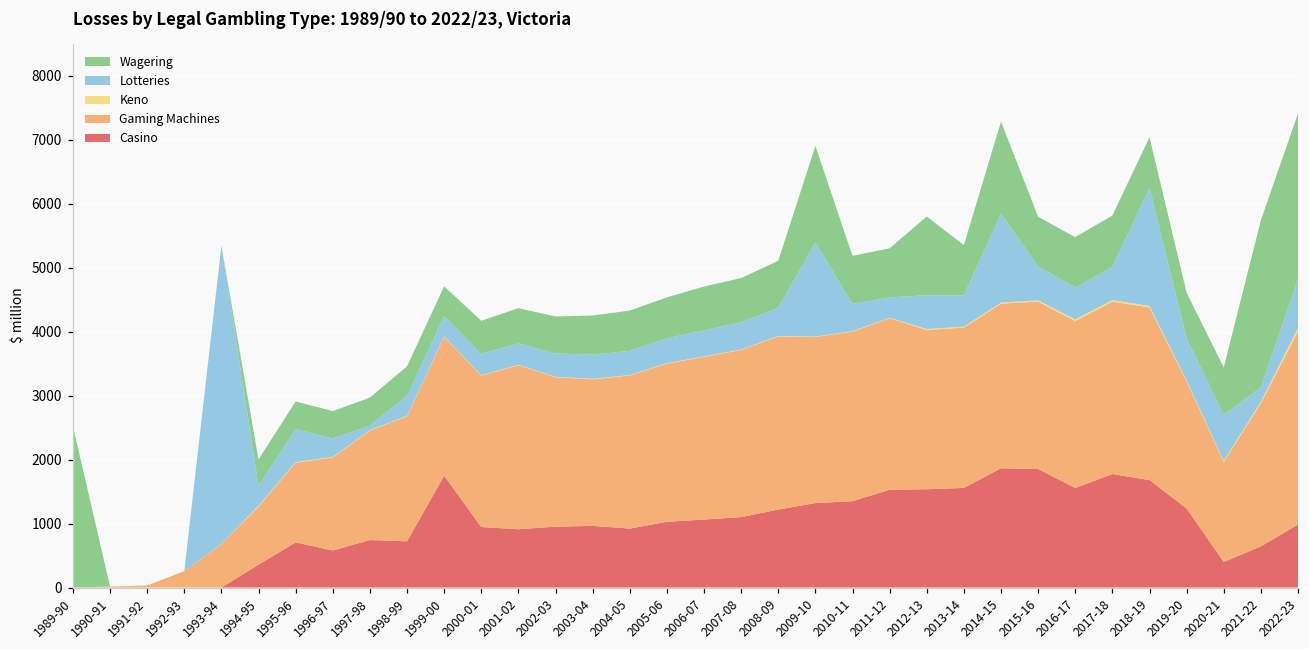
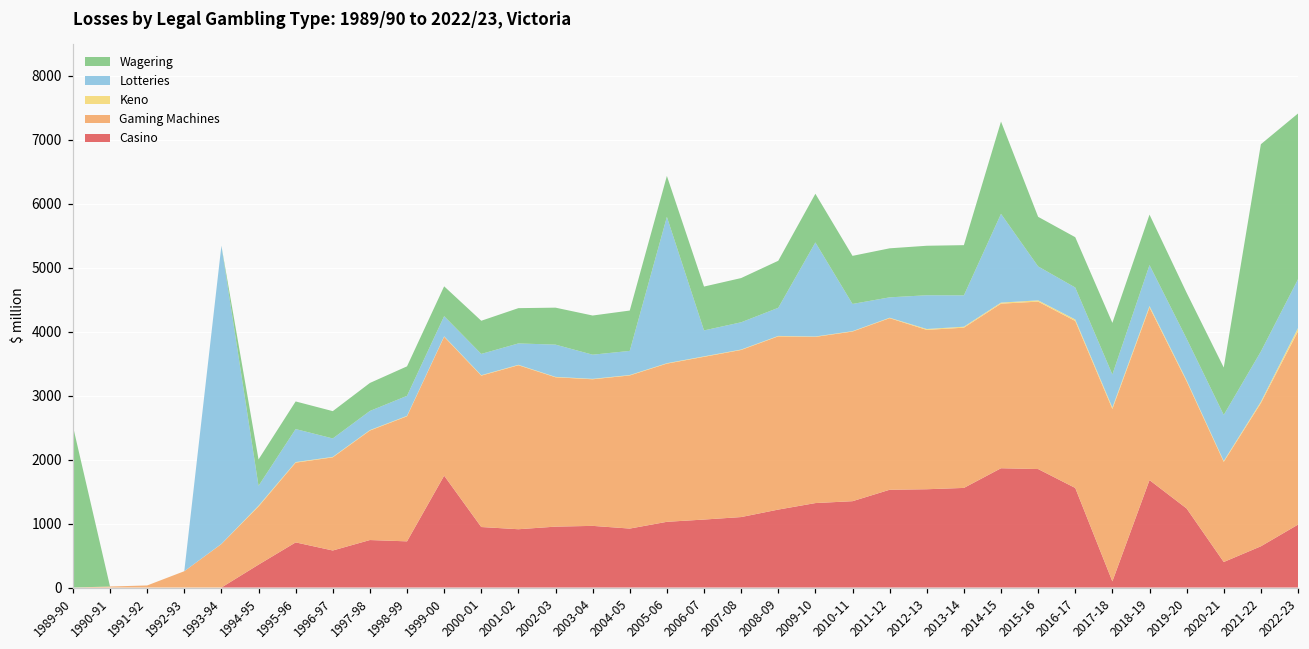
  {
    "Casino": {
      "1992-93": 0,
      "1993-94": 0,
      "1994-95": 400,
      "1995-96": 700,
      "1996-97": 600,
      "1997-98": 700,
      "1998-99": 700,
      "1999-00": 1700,
      "2000-01": 900,
      "2001-02": 900,
      "2002-03": 1000,
      "2003-04": 1000,
      "2004-05": 900,
      "2005-06": 1000,
      "2006-07": 1100,
      "2007-08": 1100,
      "2008-09": 1200,
      "2009-10": 1300,
      "2010-11": 1300,
      "2011-12": 1500,
      "2012-13": 1500,
      "2013-14": 1600,
      "2014-15": 1900,
      "2015-16": 1900,
      "2016-17": 1600,
-     "2017-18": 1800,
+     "2017-18": 100,
      "2018-19": 1700,
      "2019-20": 1200,
      "2020-21": 400,
      "2021-22": 600,
      "2022-23": 1000
    },
    "Lotteries": {
      "1994-95": 300,
      "1995-96": 500,
      "1996-97": 300,
-     "1997-98": 100,
+     "1997-98": 300,
      "1998-99": 300,
      "1999-00": 300,
      "2000-01": 300,
      "2001-02": 300,
-     "2002-03": 400,
+     "2002-03": 500,
      "2003-04": 400,
      "2004-05": 400,
-     "2005-06": 400,
+     "2005-06": 2300,
      "2006-07": 400,
      "2007-08": 400,
      "2008-09": 400,
      "2009-10": 1500,
      "2010-11": 400,
      "2011-12": 300,
      "2012-13": 500,
      "2013-14": 500,
      "2014-15": 1400,
      "2015-16": 500,
      "2016-17": 500,
      "2017-18": 500,
-     "2018-19": 1800,
+     "2018-19": 600,
      "2019-20": 600,
      "2020-21": 700,
-     "2021-22": 200,
+     "2021-22": 800,
      "2022-23": 800
    },
    "Wagering": {
      "1989-90": 2500,
      "1994-95": 400,
      "1995-96": 400,
      "1996-97": 400,
      "1997-98": 400,
      "1998-99": 500,
      "1999-00": 500,
      "2000-01": 500,
      "2001-02": 600,
      "2002-03": 600,
      "2003-04": 600,
      "2004-05": 600,
      "2005-06": 600,
      "2006-07": 700,
      "2007-08": 700,
      "2008-09": 700,
-     "2009-10": 1500,
+     "2009-10": 800,
      "2010-11": 800,
      "2011-12": 800,
-     "2012-13": 1200,
+     "2012-13": 800,
      "2013-14": 800,
      "2014-15": 1400,
      "2015-16": 800,
      "2016-17": 800,
      "2017-18": 800,
      "2018-19": 800,
      "2019-20": 700,
      "2020-21": 700,
-     "2021-22": 2600,
+     "2021-22": 3200,
      "2022-23": 2600
    }
  }
